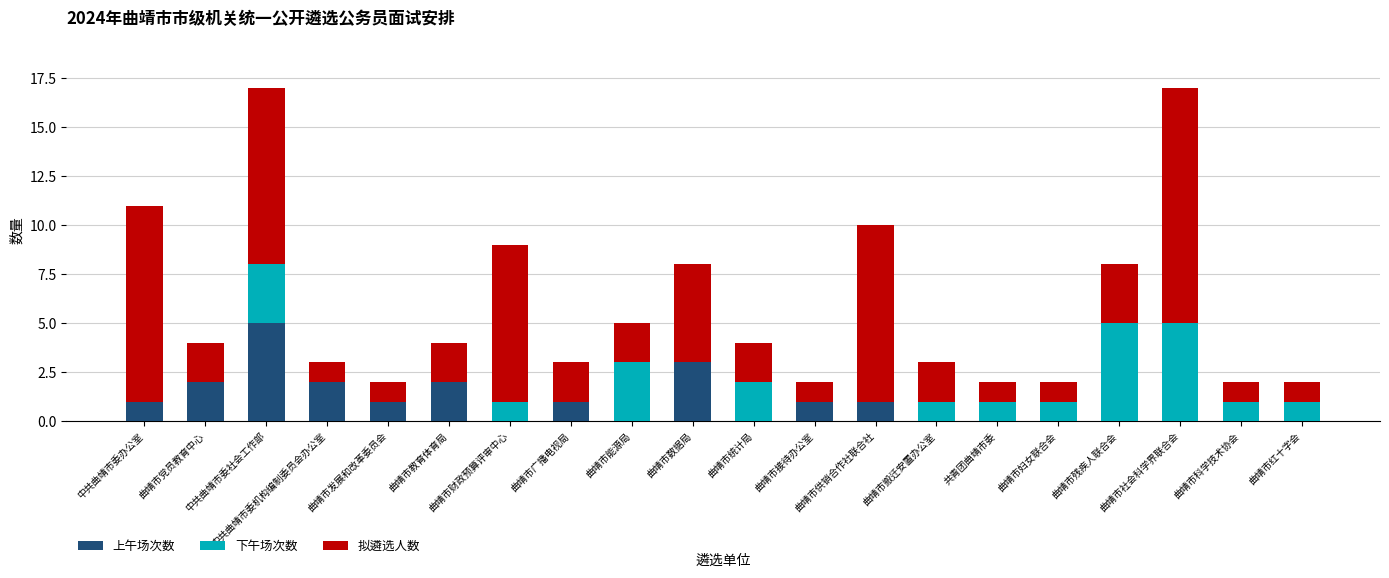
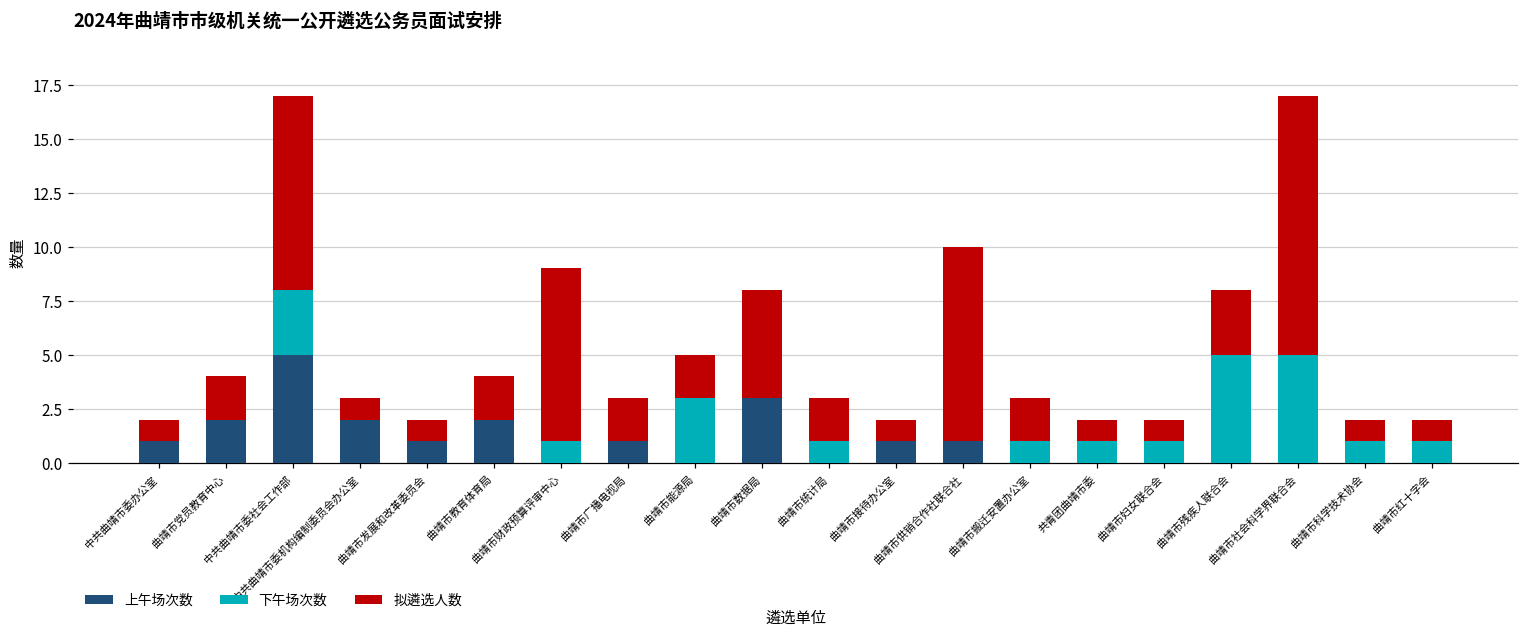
  {
    "上午场次数": {
      "中共曲靖市委办公室": 1,
      "曲靖市党员教育中心": 2,
      "中共曲靖市委社会工作部": 5,
      "中共曲靖市委机构编制委员会办公室": 2,
      "曲靖市发展和改革委员会": 1,
      "曲靖市教育体育局": 2,
      "曲靖市财政预算评审中心": 0,
      "曲靖市广播电视局": 1,
      "曲靖市能源局": 0,
      "曲靖市数据局": 3,
      "曲靖市统计局": 0,
      "曲靖市接待办公室": 1,
      "曲靖市供销合作社联合社": 1,
      "曲靖市搬迁安置办公室": 0,
      "共青团曲靖市委": 0,
      "曲靖市妇女联合会": 0,
      "曲靖市残疾人联合会": 0,
      "曲靖市社会科学界联合会": 0,
      "曲靖市科学技术协会": 0,
      "曲靖市红十字会": 0
    },
    "下午场次数": {
-     "曲靖市统计局": 2
+     "曲靖市统计局": 1
    },
    "拟遴选人数": {
-     "中共曲靖市委办公室": 10,
+     "中共曲靖市委办公室": 1,
      "曲靖市党员教育中心": 2,
      "中共曲靖市委社会工作部": 9,
      "中共曲靖市委机构编制委员会办公室": 1,
      "曲靖市发展和改革委员会": 1,
      "曲靖市教育体育局": 2,
      "曲靖市财政预算评审中心": 8,
      "曲靖市广播电视局": 2,
      "曲靖市能源局": 2,
      "曲靖市数据局": 5,
      "曲靖市统计局": 2,
      "曲靖市接待办公室": 1,
      "曲靖市供销合作社联合社": 9,
      "曲靖市搬迁安置办公室": 2,
      "共青团曲靖市委": 1,
      "曲靖市妇女联合会": 1,
      "曲靖市残疾人联合会": 3,
      "曲靖市社会科学界联合会": 12,
      "曲靖市科学技术协会": 1,
      "曲靖市红十字会": 1
    }
  }
